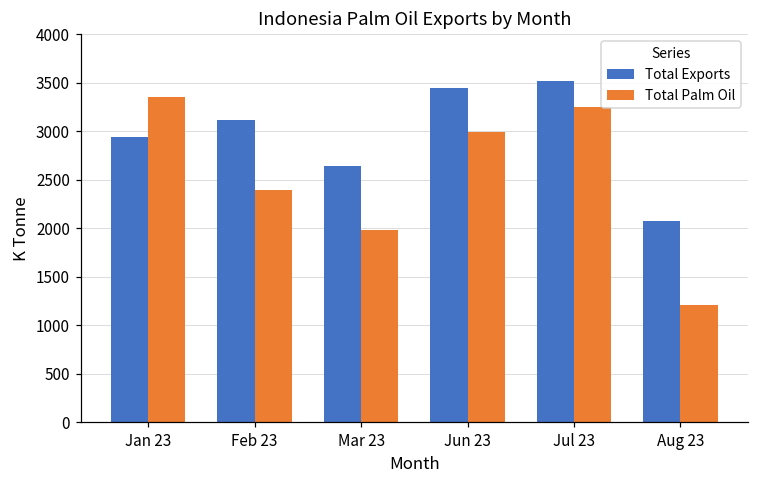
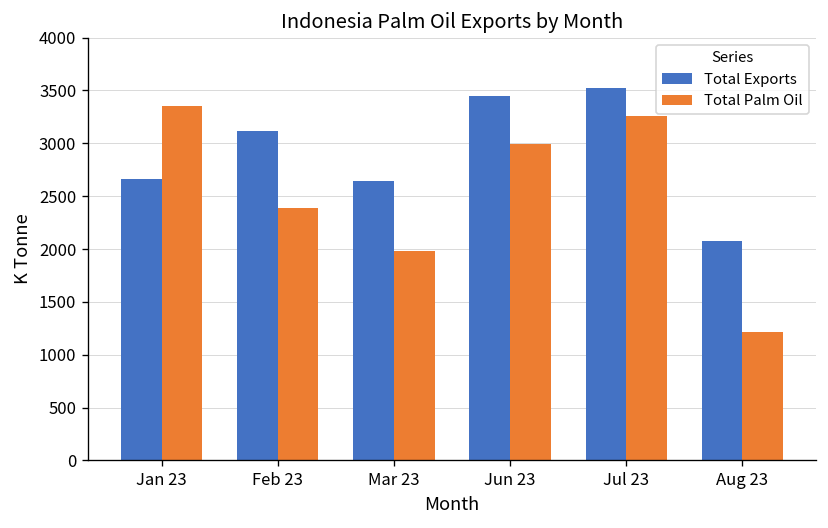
  {
    "Total Exports": {
-     "Jan 23": 2900,
+     "Jan 23": 2700,
      "Feb 23": 3100,
      "Mar 23": 2600,
      "Jun 23": 3500,
      "Jul 23": 3500,
      "Aug 23": 2100
    },
    "Total Palm Oil": {
      "Jan 23": 3400,
      "Feb 23": 2400,
      "Mar 23": 2000,
      "Jun 23": 3000,
      "Jul 23": 3300,
      "Aug 23": 1200
    }
  }
